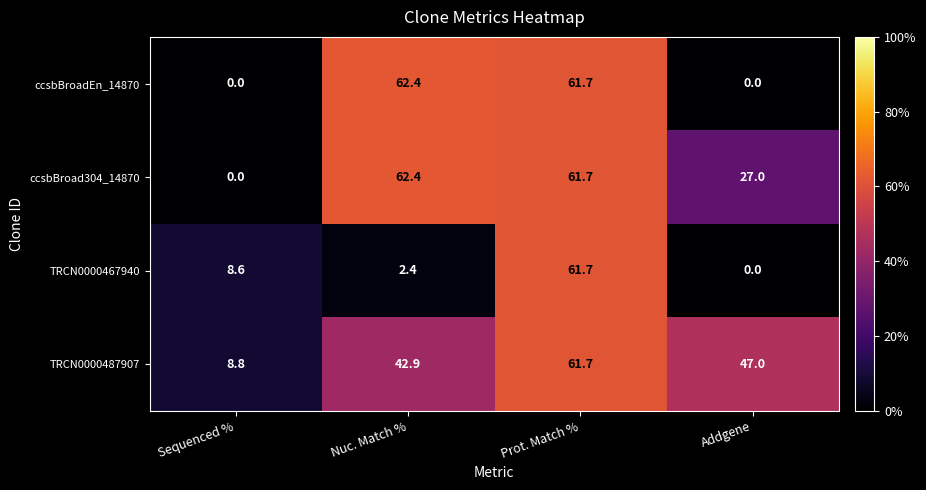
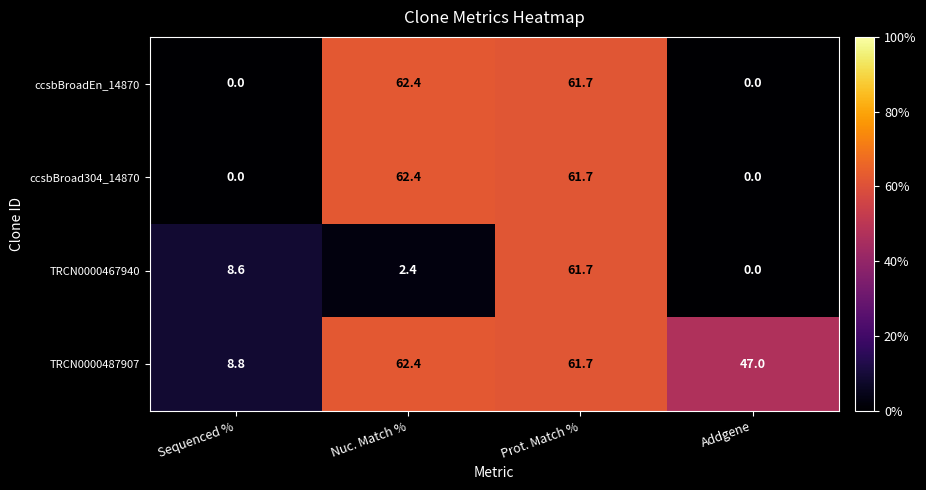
  {
    "ccsbBroadEn_14870": {
      "Sequenced %": 0.0,
      "Nuc. Match %": 62.4,
      "Prot. Match %": 61.7,
      "Addgene": 0.0
    },
    "ccsbBroad304_14870": {
      "Sequenced %": 0.0,
      "Nuc. Match %": 62.4,
      "Prot. Match %": 61.7,
-     "Addgene": 27.0
+     "Addgene": 0.0
    },
    "TRCN0000467940": {
      "Sequenced %": 8.6,
      "Nuc. Match %": 2.4,
      "Prot. Match %": 61.7,
      "Addgene": 0.0
    },
    "TRCN0000487907": {
      "Sequenced %": 8.8,
-     "Nuc. Match %": 42.9,
+     "Nuc. Match %": 62.4,
      "Prot. Match %": 61.7,
      "Addgene": 47.0
    }
  }
